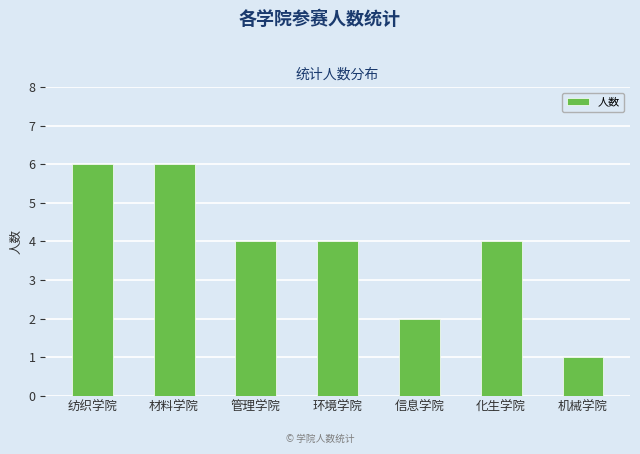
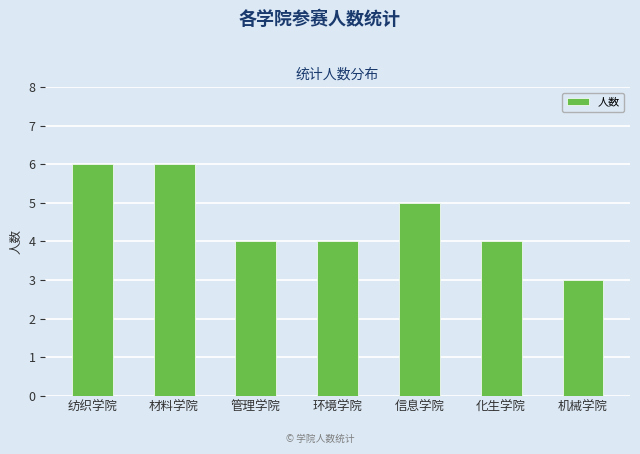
  {
    "纺织学院": 6,
    "材料学院": 6,
    "管理学院": 4,
    "环境学院": 4,
-   "信息学院": 2,
+   "信息学院": 5,
    "化生学院": 4,
-   "机械学院": 1
+   "机械学院": 3
  }
